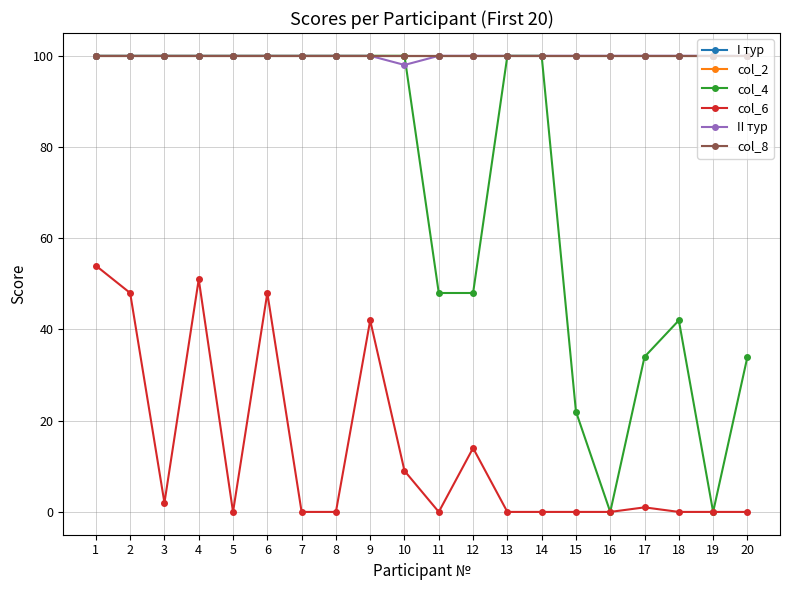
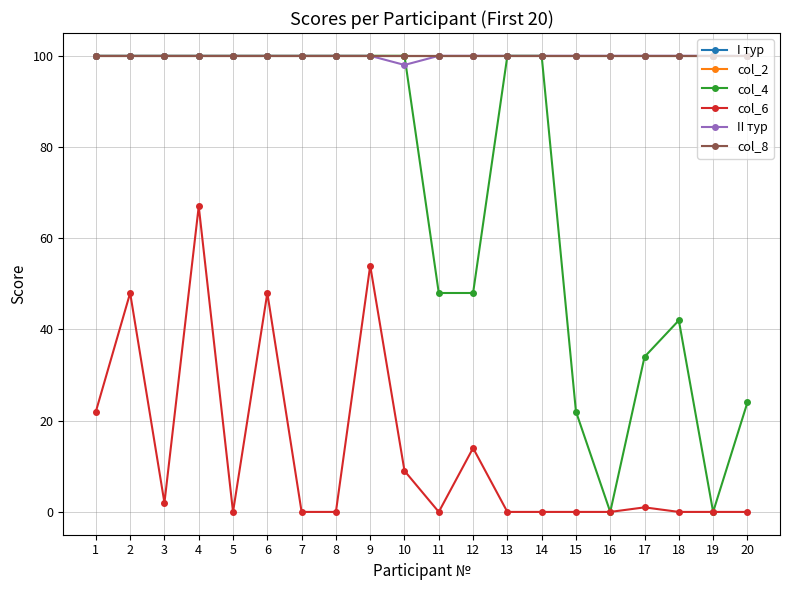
  {
    "col_4": {
      "11": 48,
      "12": 48,
      "15": 22,
      "17": 34,
      "18": 42,
-     "20": 34
+     "20": 24
    },
    "col_6": {
-     "1": 54,
+     "1": 22,
      "2": 48,
      "3": 2,
-     "4": 51,
+     "4": 67,
      "5": 0,
      "6": 48,
      "7": 0,
      "8": 0,
-     "9": 42,
+     "9": 54,
      "10": 9,
      "11": 0,
      "12": 14,
      "13": 0,
      "14": 0,
      "15": 0,
      "17": 1,
      "18": 0,
      "20": 0
    },
    "II тур": {
      "10": 98
    }
  }
